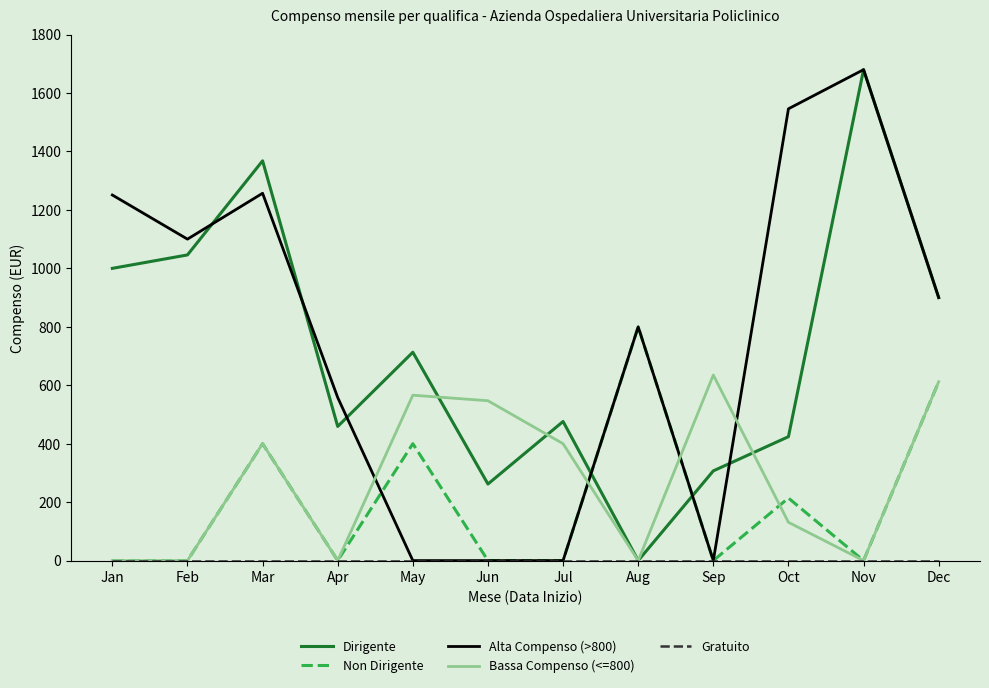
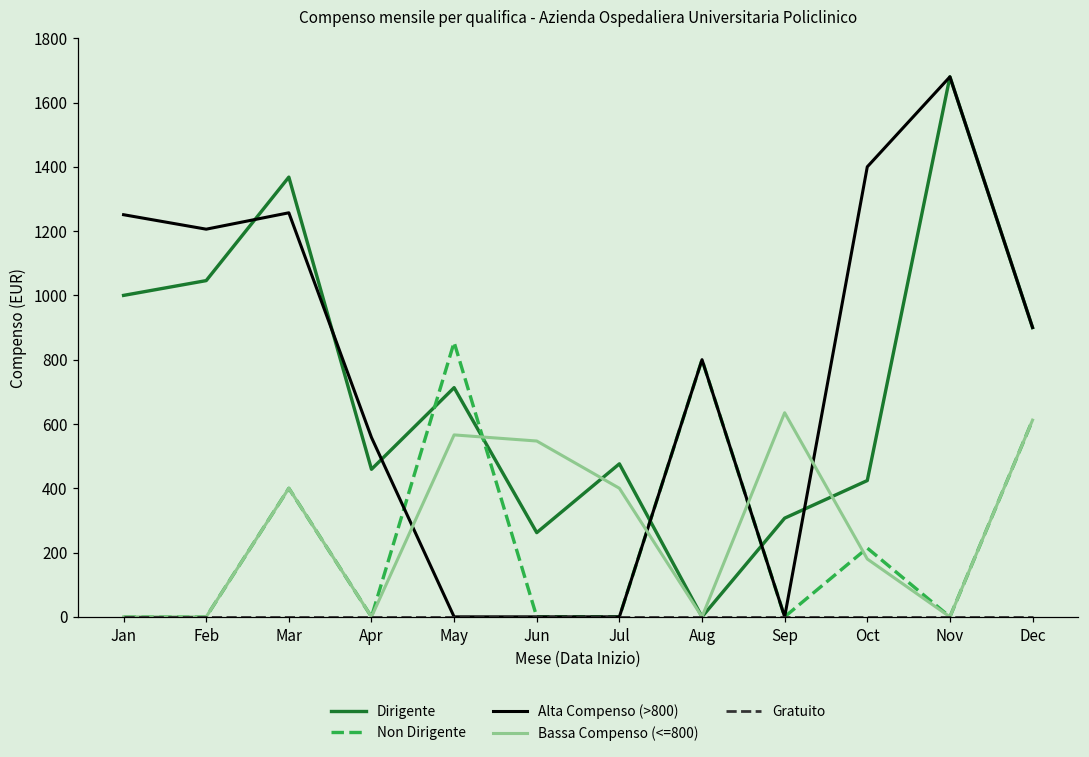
  {
    "Dirigente": {
      "Jan": 1000,
      "Feb": 1050,
      "Mar": 1370,
      "Apr": 460,
      "May": 710,
      "Jun": 260,
      "Jul": 480,
      "Sep": 310,
      "Oct": 420
    },
    "Non Dirigente": {
-     "May": 400,
+     "May": 850,
      "Oct": 210
    },
    "Alta Compenso (>800)": {
      "Jan": 1250,
-     "Feb": 1100,
+     "Feb": 1210,
      "Mar": 1260,
      "Apr": 560,
-     "Oct": 1550
+     "Oct": 1400
    },
    "Bassa Compenso (<=800)": {
      "May": 570,
      "Jun": 550,
      "Jul": 400,
      "Sep": 640,
-     "Oct": 130
+     "Oct": 180
    },
    "Gratuito": {
      "Mar": 0,
      "Oct": 0,
      "Dec": 0
    }
  }
